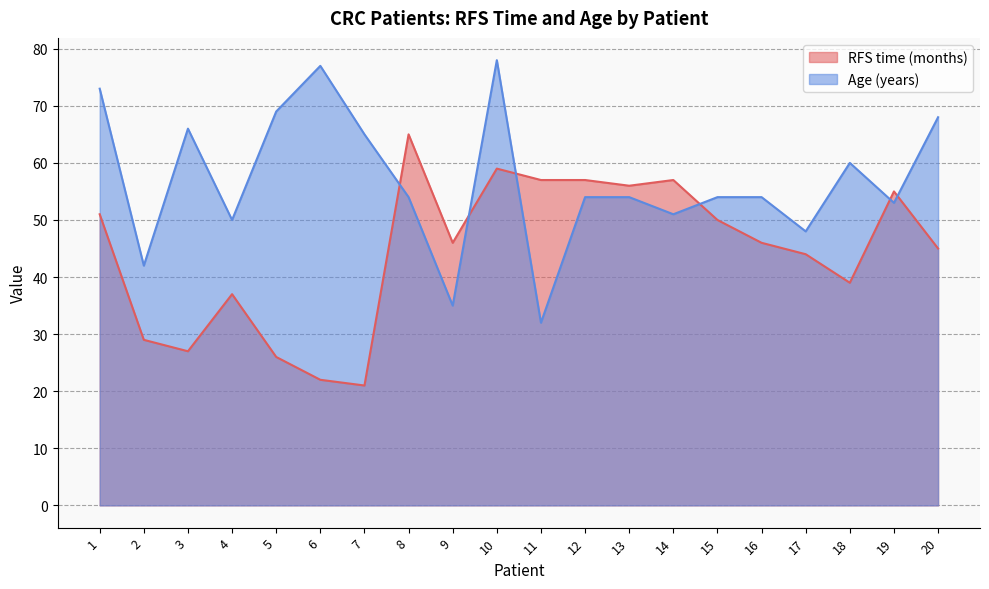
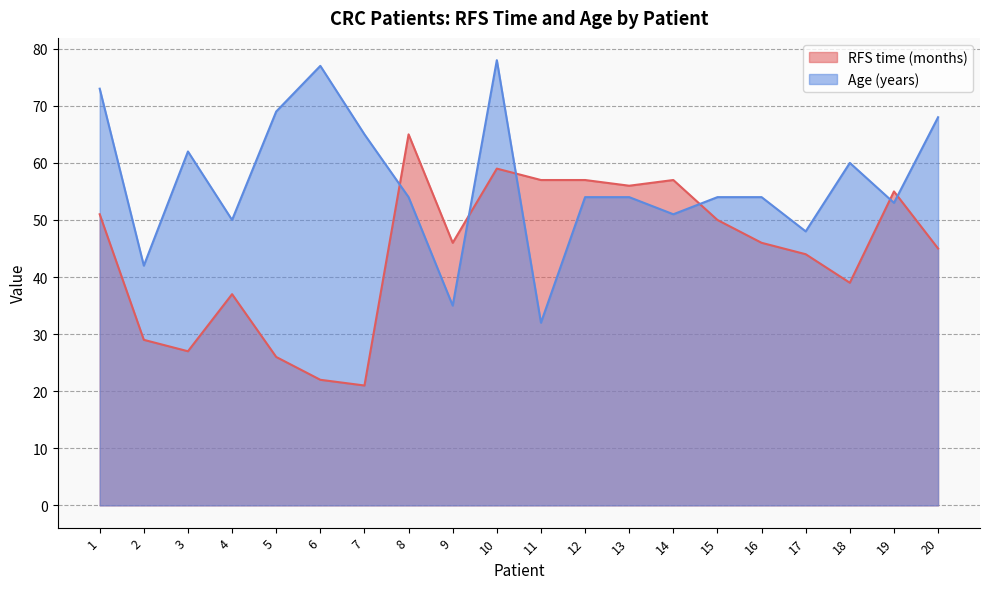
  {
    "RFS time (months)": {
      "1": 51,
      "2": 29,
      "3": 27,
      "4": 37,
      "5": 26,
      "6": 22,
      "7": 21,
      "8": 65,
      "9": 46,
      "10": 59,
      "11": 57,
      "12": 57,
      "13": 56,
      "14": 57,
      "15": 50,
      "16": 46,
      "17": 44,
      "18": 39,
      "19": 55,
      "20": 45
    },
    "Age (years)": {
      "1": 73,
      "2": 42,
-     "3": 66,
+     "3": 62,
      "4": 50,
      "5": 69,
      "6": 77,
      "7": 65,
      "8": 54,
      "9": 35,
      "10": 78,
      "11": 32,
      "12": 54,
      "13": 54,
      "14": 51,
      "15": 54,
      "16": 54,
      "17": 48,
      "18": 60,
      "19": 53,
      "20": 68
    }
  }
